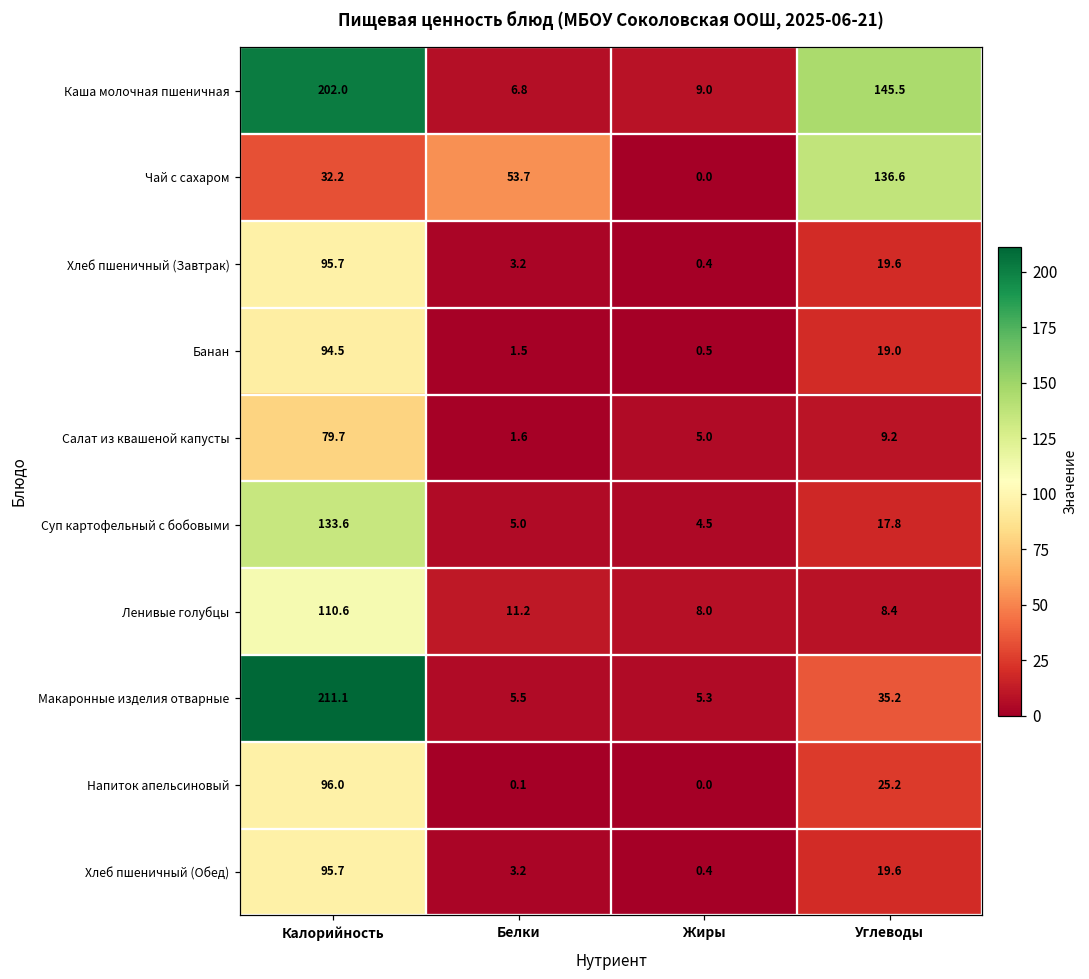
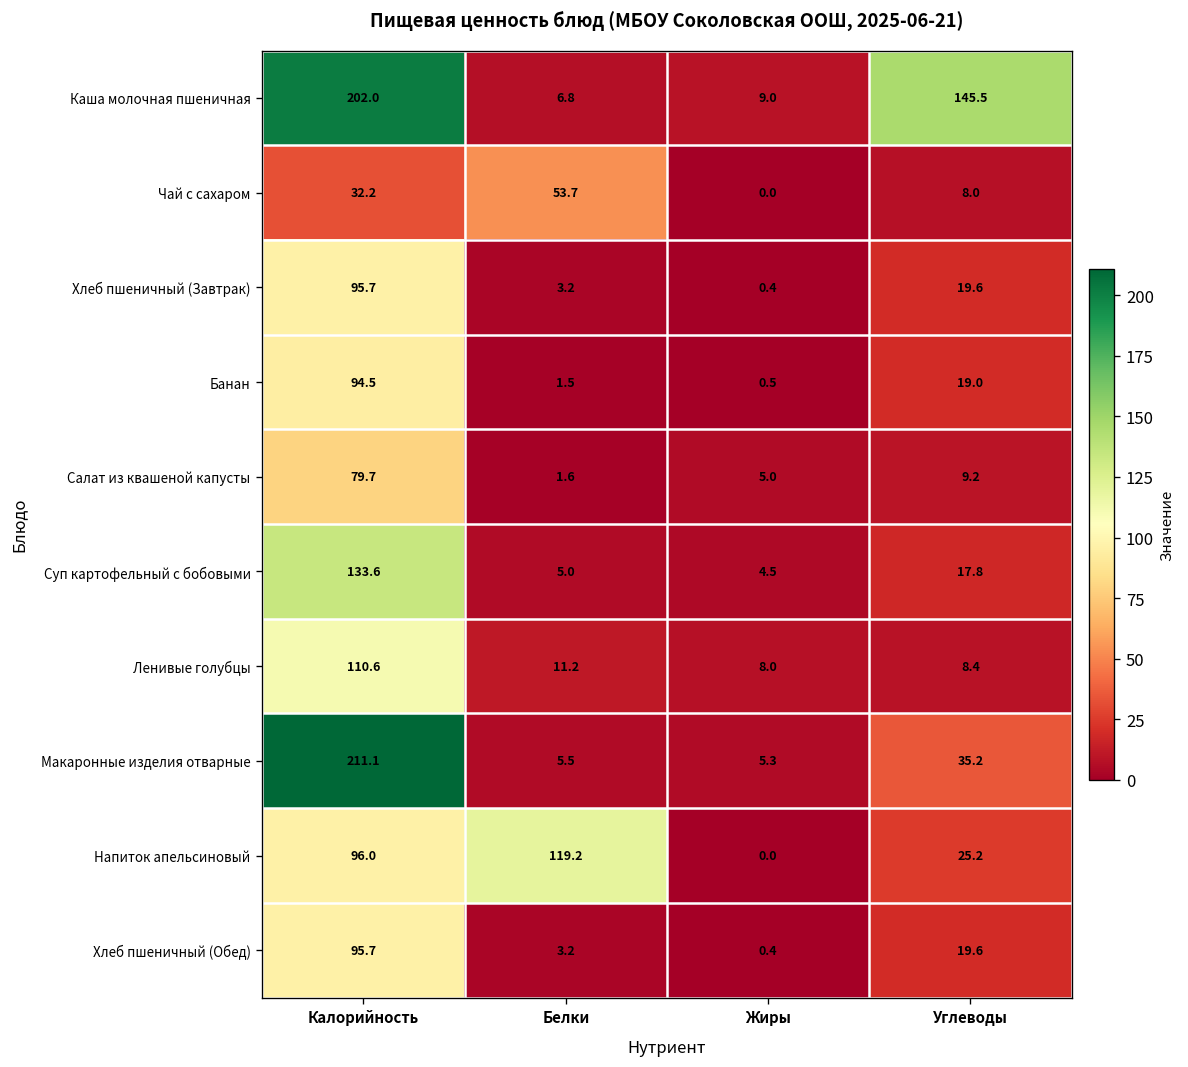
  {
    "Каша молочная пшеничная": {
      "Калорийность": 202.0,
      "Белки": 6.8,
      "Жиры": 9.0,
      "Углеводы": 145.5
    },
    "Чай с сахаром": {
      "Калорийность": 32.2,
      "Белки": 53.7,
      "Жиры": 0.0,
-     "Углеводы": 136.6
+     "Углеводы": 8.0
    },
    "Хлеб пшеничный (Завтрак)": {
      "Калорийность": 95.7,
      "Белки": 3.2,
      "Жиры": 0.4,
      "Углеводы": 19.6
    },
    "Банан": {
      "Калорийность": 94.5,
      "Белки": 1.5,
      "Жиры": 0.5,
      "Углеводы": 19.0
    },
    "Салат из квашеной капусты": {
      "Калорийность": 79.7,
      "Белки": 1.6,
      "Жиры": 5.0,
      "Углеводы": 9.2
    },
    "Суп картофельный с бобовыми": {
      "Калорийность": 133.6,
      "Белки": 5.0,
      "Жиры": 4.5,
      "Углеводы": 17.8
    },
    "Ленивые голубцы": {
      "Калорийность": 110.6,
      "Белки": 11.2,
      "Жиры": 8.0,
      "Углеводы": 8.4
    },
    "Макаронные изделия отварные": {
      "Калорийность": 211.1,
      "Белки": 5.5,
      "Жиры": 5.3,
      "Углеводы": 35.2
    },
    "Напиток апельсиновый": {
      "Калорийность": 96.0,
-     "Белки": 0.1,
+     "Белки": 119.2,
      "Жиры": 0.0,
      "Углеводы": 25.2
    },
    "Хлеб пшеничный (Обед)": {
      "Калорийность": 95.7,
      "Белки": 3.2,
      "Жиры": 0.4,
      "Углеводы": 19.6
    }
  }
